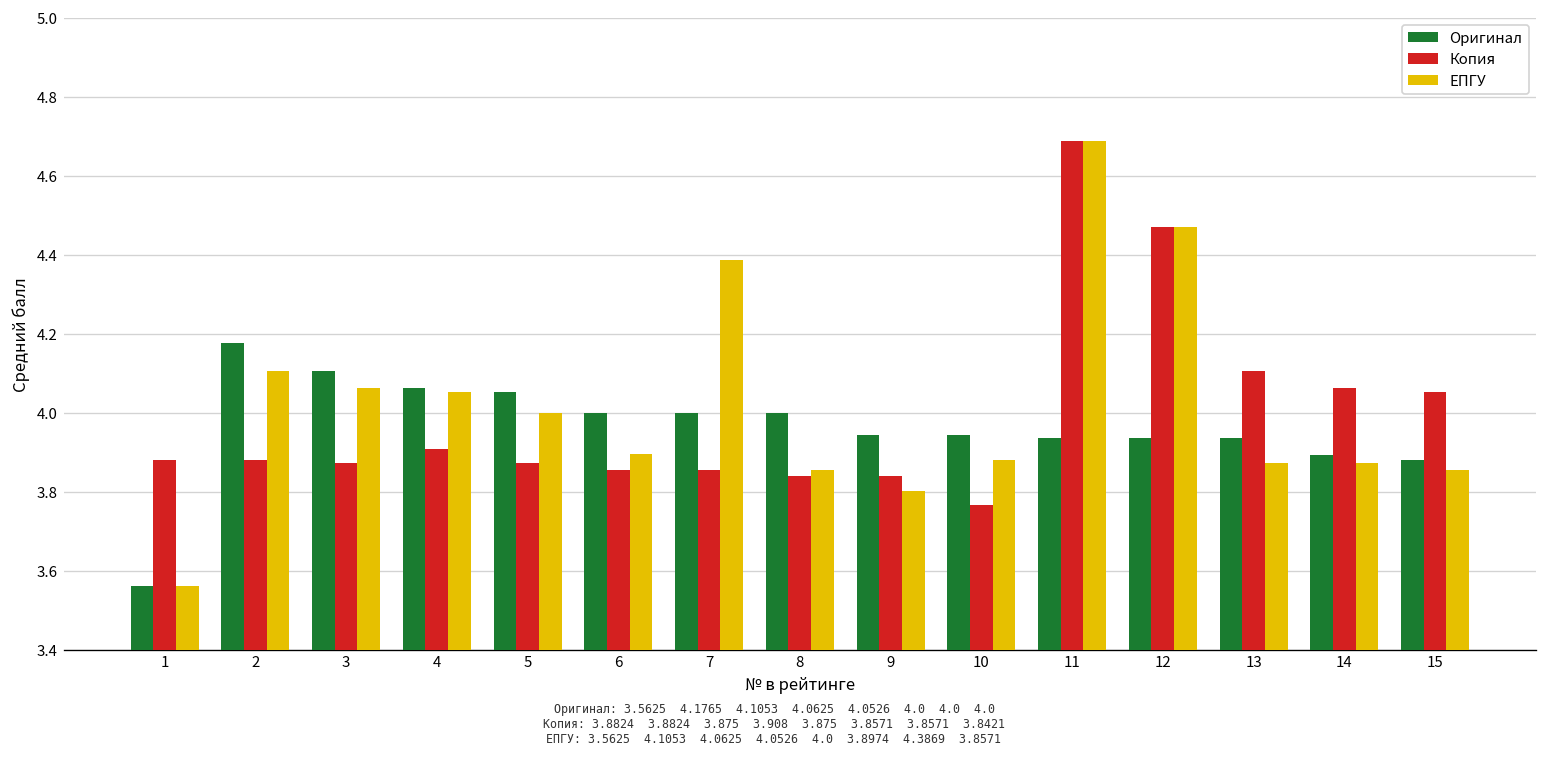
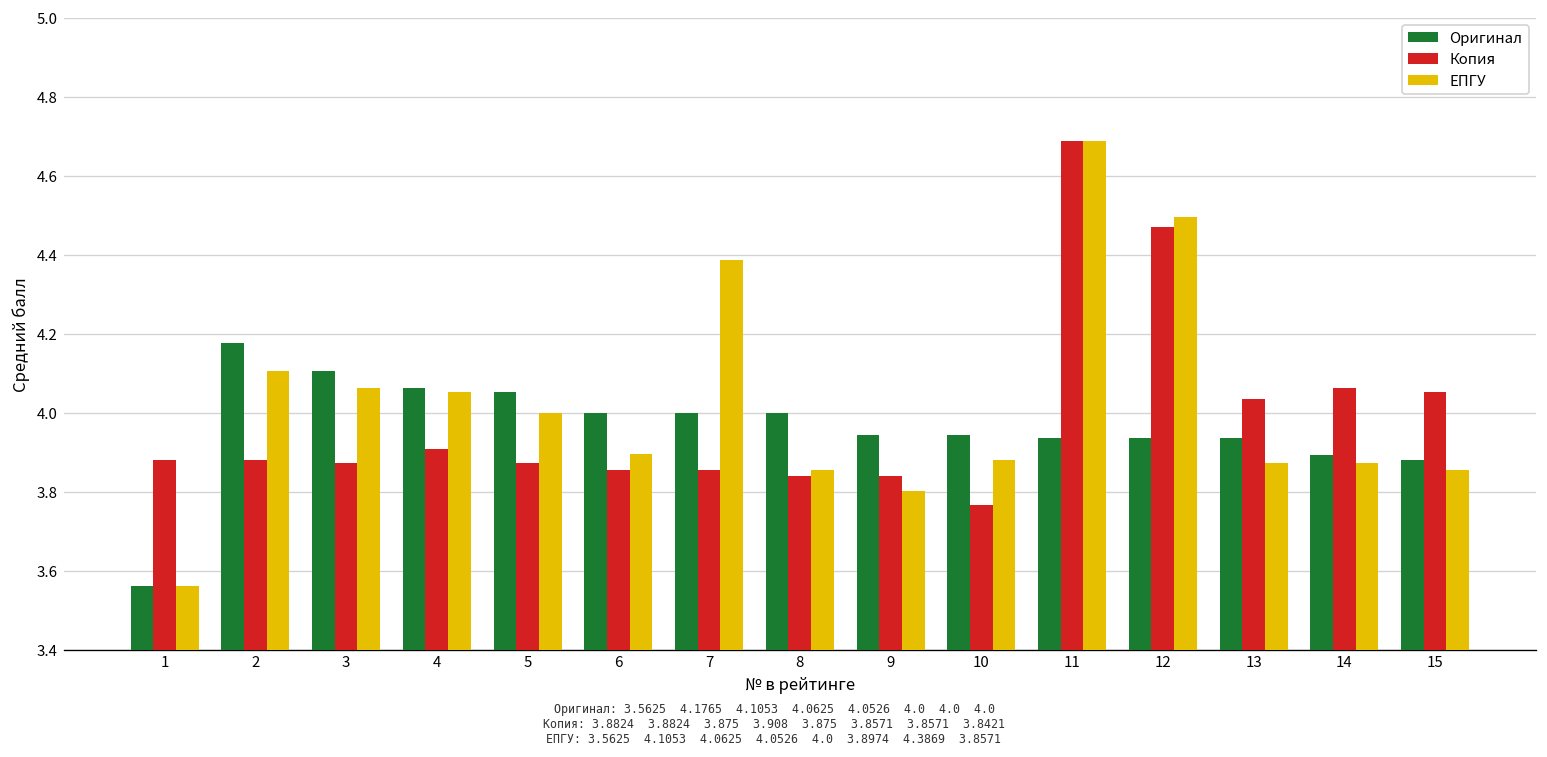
  {
    "Оригинал": {
      "1": 3.56,
      "2": 4.18,
      "3": 4.11,
      "4": 4.06,
      "5": 4.05,
      "6": 4.00,
      "7": 4.00,
      "8": 4.00,
      "9": 3.94,
      "10": 3.94,
      "11": 3.94,
      "12": 3.94,
      "13": 3.94,
      "14": 3.89,
      "15": 3.88
    },
    "Копия": {
      "1": 3.88,
      "2": 3.88,
      "3": 3.88,
      "4": 3.91,
      "5": 3.88,
      "6": 3.86,
      "7": 3.86,
      "8": 3.84,
      "9": 3.84,
      "10": 3.77,
      "11": 4.69,
      "12": 4.47,
-     "13": 4.11,
+     "13": 4.04,
      "14": 4.06,
      "15": 4.05
    },
    "ЕПГУ": {
      "1": 3.56,
      "2": 4.11,
      "3": 4.06,
      "4": 4.05,
      "5": 4.00,
      "6": 3.90,
      "7": 4.39,
      "8": 3.86,
      "9": 3.80,
      "10": 3.88,
      "11": 4.69,
-     "12": 4.47,
+     "12": 4.50,
      "13": 3.88,
      "14": 3.88,
      "15": 3.86
    }
  }
